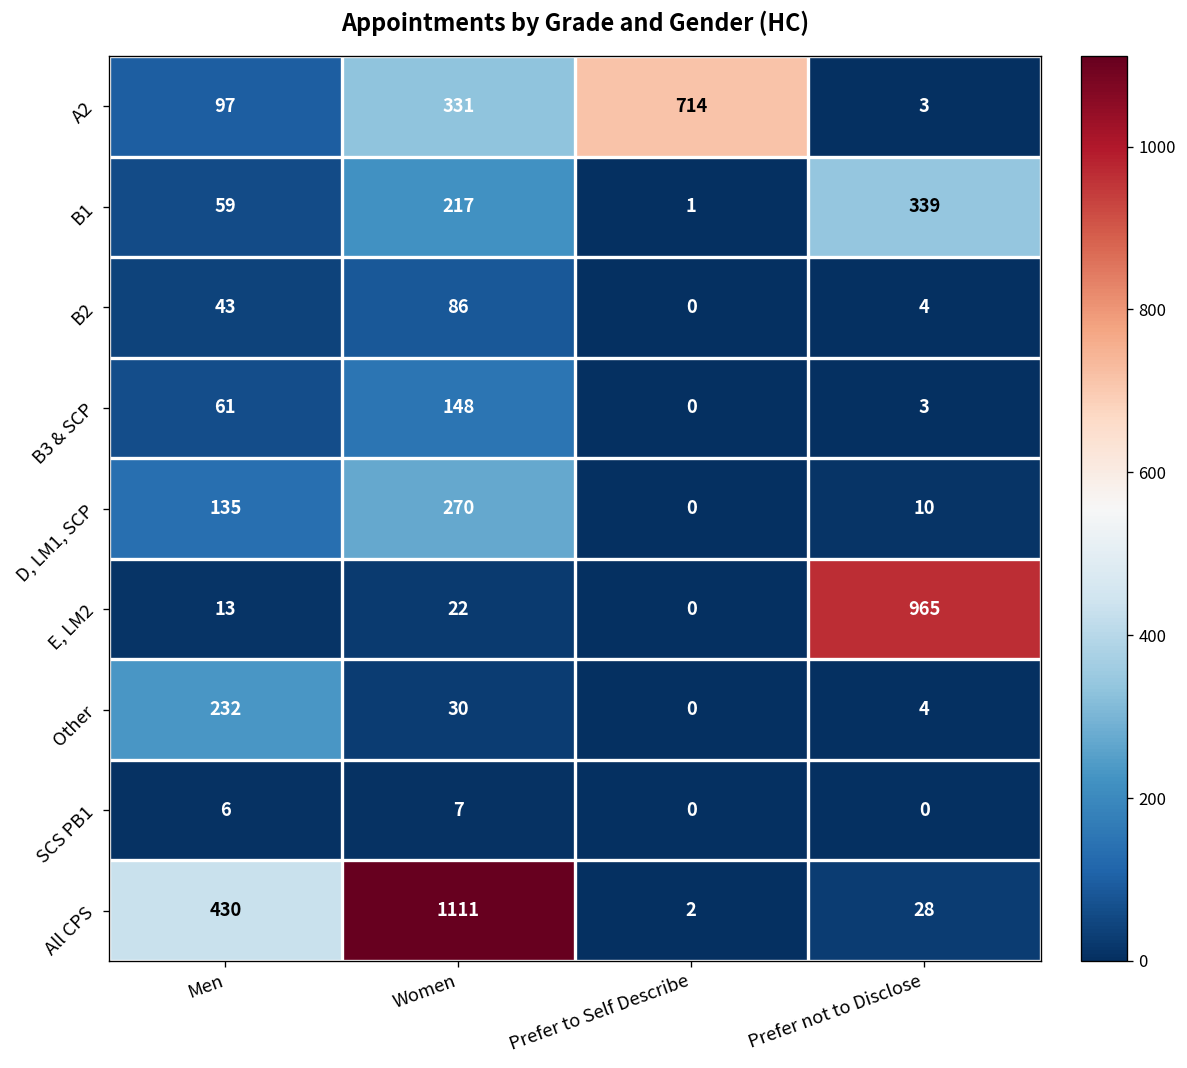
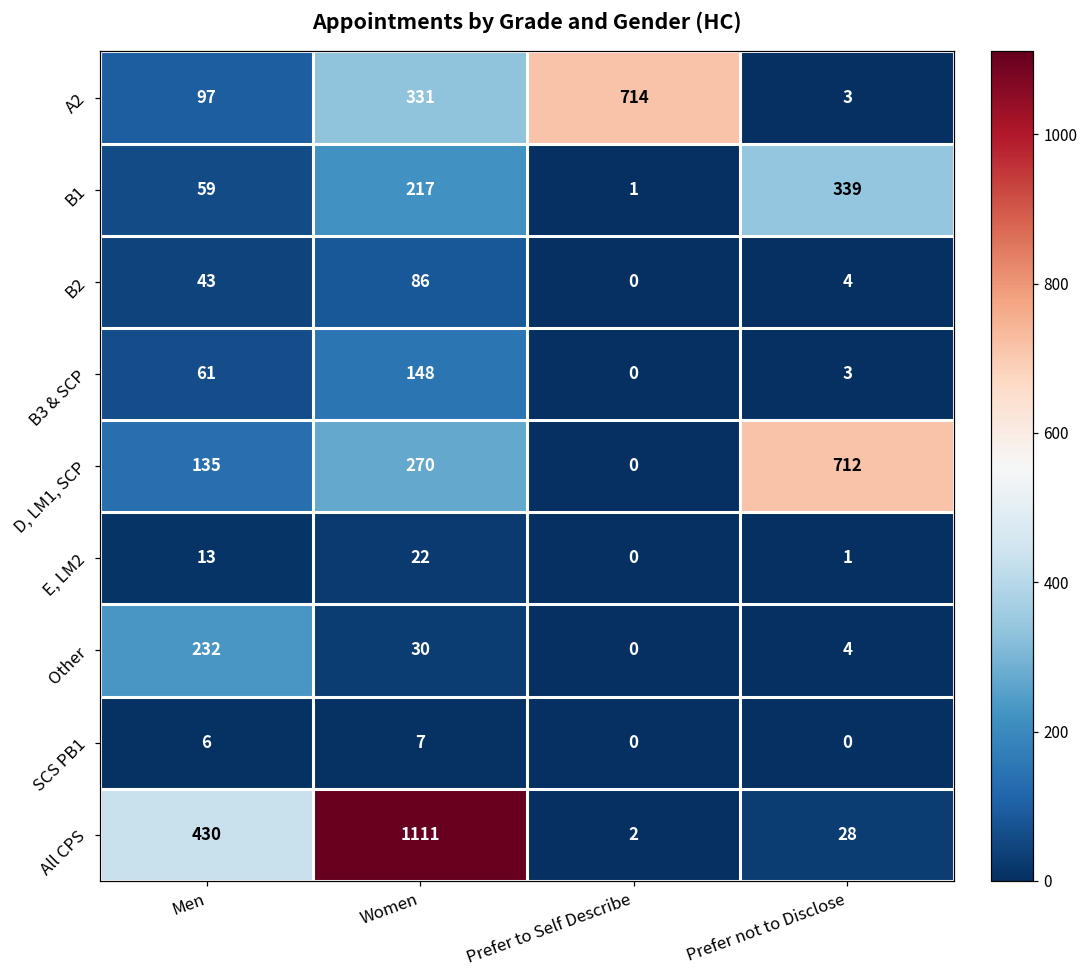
  {
    "A2": {
      "Men": 97,
      "Women": 331,
      "Prefer to Self Describe": 714,
      "Prefer not to Disclose": 3
    },
    "B1": {
      "Men": 59,
      "Women": 217,
      "Prefer to Self Describe": 1,
      "Prefer not to Disclose": 339
    },
    "B2": {
      "Men": 43,
      "Women": 86,
      "Prefer to Self Describe": 0,
      "Prefer not to Disclose": 4
    },
    "B3 & SCP": {
      "Men": 61,
      "Women": 148,
      "Prefer to Self Describe": 0,
      "Prefer not to Disclose": 3
    },
    "D, LM1, SCP": {
      "Men": 135,
      "Women": 270,
      "Prefer to Self Describe": 0,
-     "Prefer not to Disclose": 10
+     "Prefer not to Disclose": 712
    },
    "E, LM2": {
      "Men": 13,
      "Women": 22,
      "Prefer to Self Describe": 0,
-     "Prefer not to Disclose": 965
+     "Prefer not to Disclose": 1
    },
    "Other": {
      "Men": 232,
      "Women": 30,
      "Prefer to Self Describe": 0,
      "Prefer not to Disclose": 4
    },
    "SCS PB1": {
      "Men": 6,
      "Women": 7,
      "Prefer to Self Describe": 0,
      "Prefer not to Disclose": 0
    },
    "All CPS": {
      "Men": 430,
      "Women": 1111,
      "Prefer to Self Describe": 2,
      "Prefer not to Disclose": 28
    }
  }
